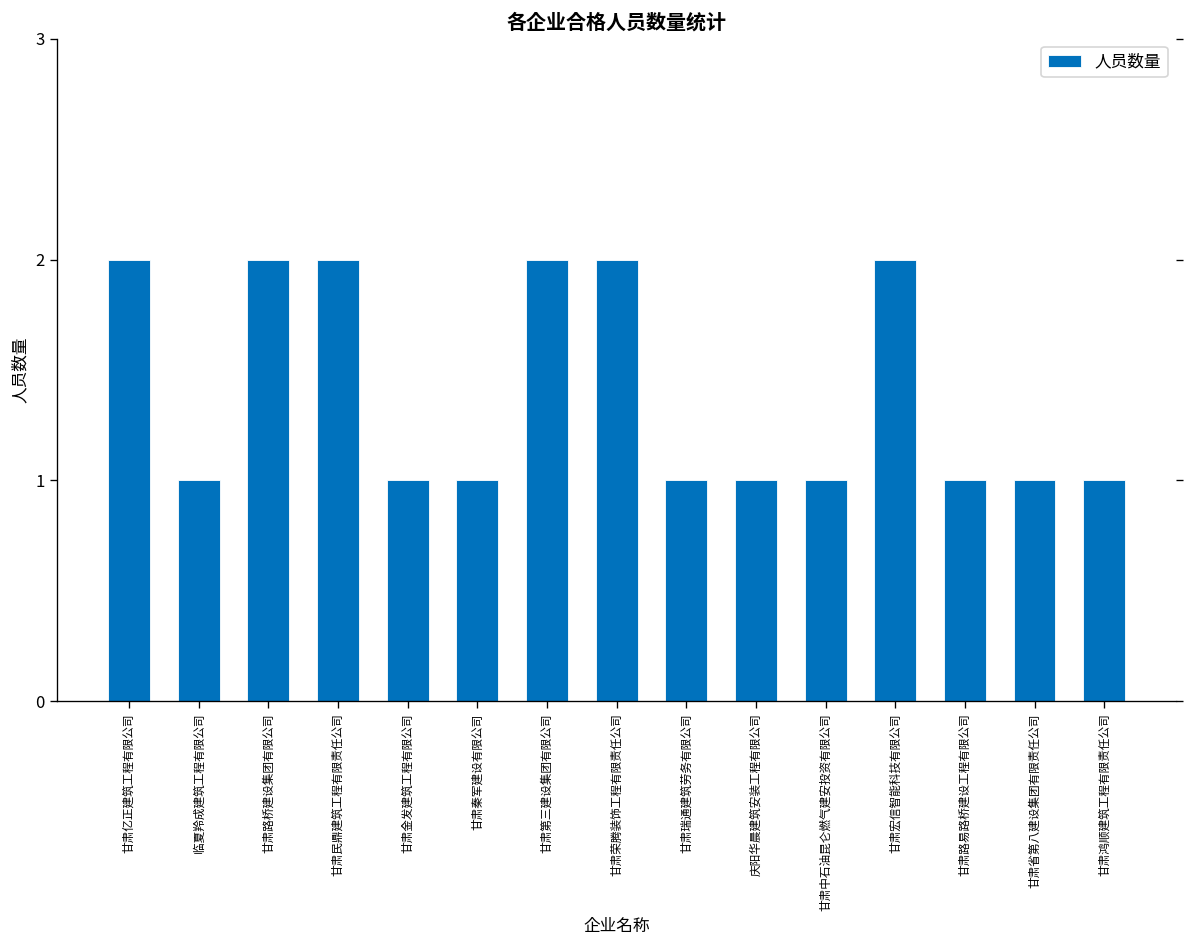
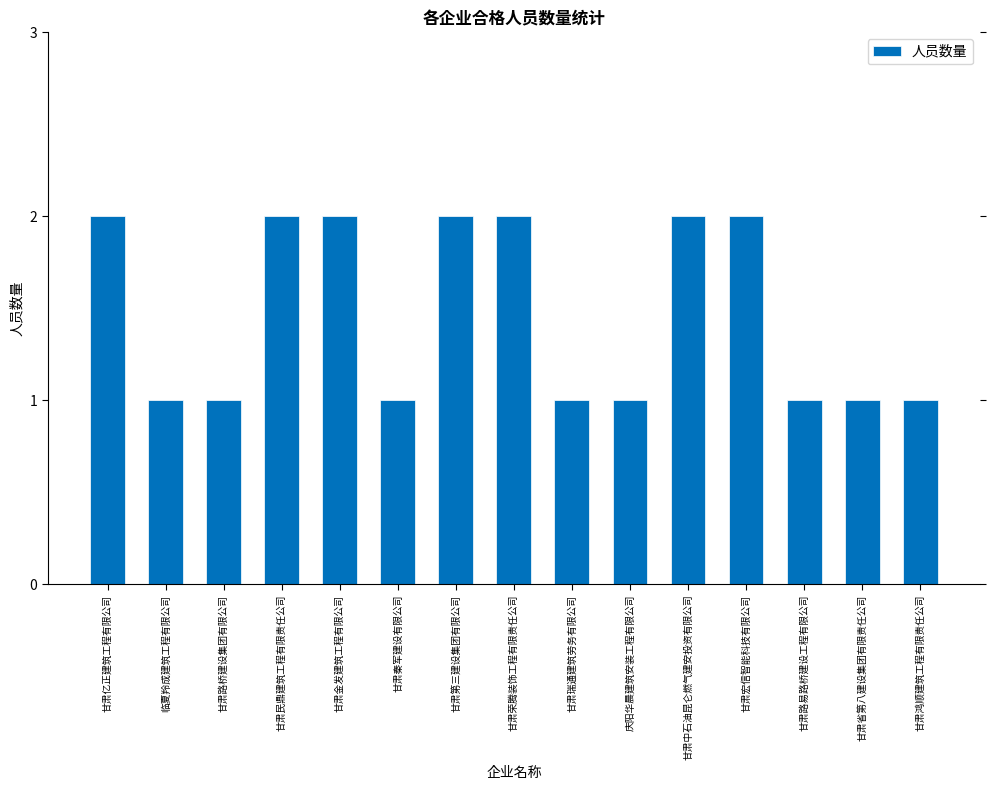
  {
    "甘肃亿正建筑工程有限公司": 2,
    "临夏羚成建筑工程有限公司": 1,
-   "甘肃路桥建设集团有限公司": 2,
+   "甘肃路桥建设集团有限公司": 1,
    "甘肃民鼎建筑工程有限责任公司": 2,
-   "甘肃金发建筑工程有限公司": 1,
+   "甘肃金发建筑工程有限公司": 2,
    "甘肃秦军建设有限公司": 1,
    "甘肃第三建设集团有限公司": 2,
    "甘肃荣腾装饰工程有限责任公司": 2,
    "甘肃瑞通建筑劳务有限公司": 1,
    "庆阳华晨建筑安装工程有限公司": 1,
-   "甘肃中石油昆仑燃气建安投资有限公司": 1,
+   "甘肃中石油昆仑燃气建安投资有限公司": 2,
    "甘肃宏信智能科技有限公司": 2,
    "甘肃路易路桥建设工程有限公司": 1,
    "甘肃省第八建设集团有限责任公司": 1,
    "甘肃鸿顺建筑工程有限责任公司": 1
  }
